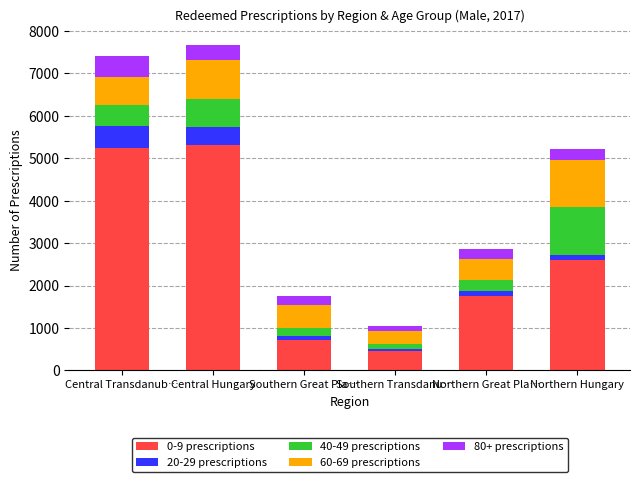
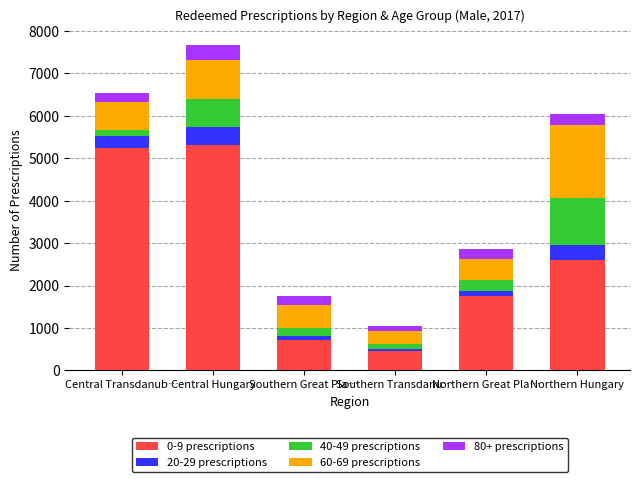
  {
    "0-9 prescriptions": {
      "Central Transdanub…": 5300,
      "Central Hungary": 5300,
      "Northern Hungary": 2600
    },
    "20-29 prescriptions": {
-     "Central Transdanub…": 500,
+     "Central Transdanub…": 300,
      "Central Hungary": 400,
-     "Northern Hungary": 100
+     "Northern Hungary": 300
    },
    "40-49 prescriptions": {
-     "Central Transdanub…": 500,
+     "Central Transdanub…": 200,
      "Central Hungary": 700,
      "Northern Hungary": 1100
    },
    "60-69 prescriptions": {
      "Central Transdanub…": 600,
      "Central Hungary": 900,
-     "Northern Hungary": 1100
+     "Northern Hungary": 1700
    },
    "80+ prescriptions": {
-     "Central Transdanub…": 500,
+     "Central Transdanub…": 200,
      "Central Hungary": 400,
      "Northern Hungary": 300
    }
  }
